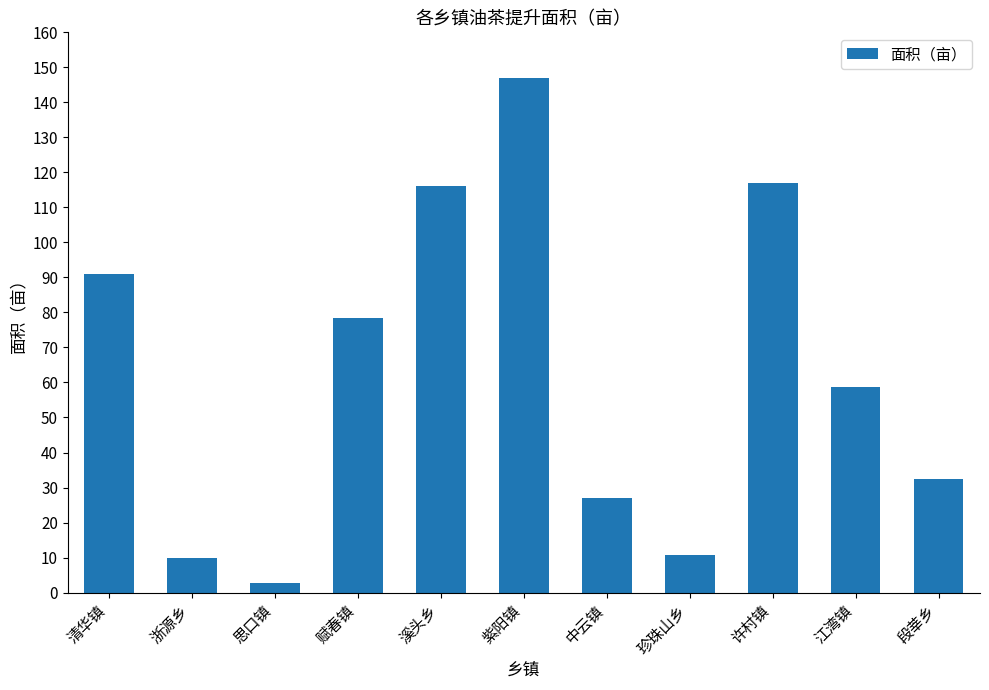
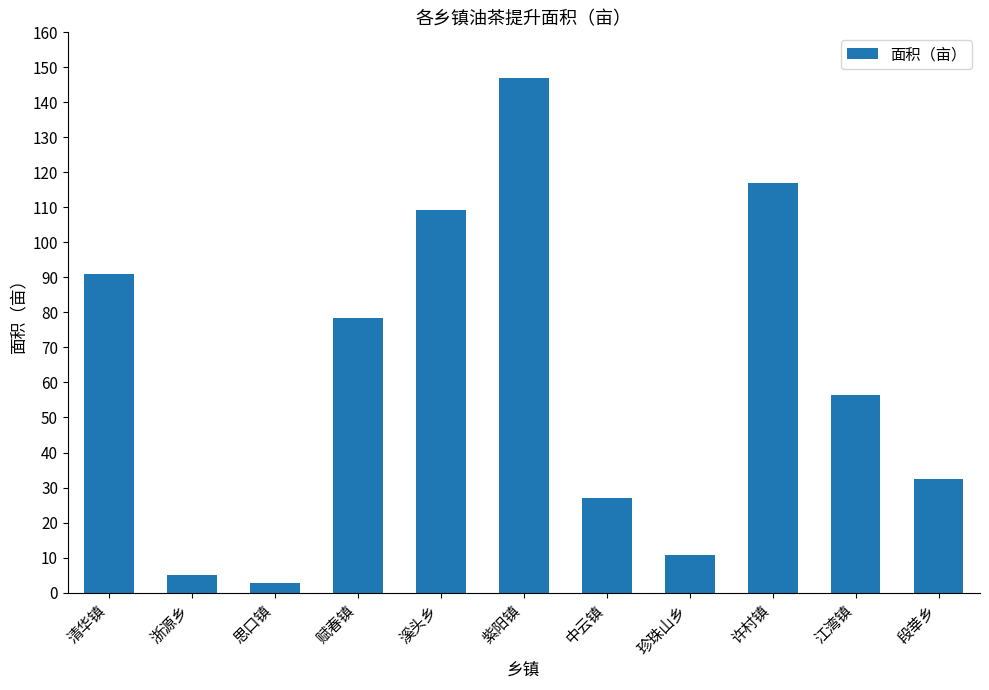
  {
    "清华镇": 91,
-   "浙源乡": 10,
+   "浙源乡": 5,
    "思口镇": 3,
    "赋春镇": 78,
-   "溪头乡": 116,
+   "溪头乡": 109,
    "紫阳镇": 147,
    "中云镇": 27,
    "珍珠山乡": 11,
    "许村镇": 117,
-   "江湾镇": 59,
+   "江湾镇": 56,
    "段莘乡": 33
  }
